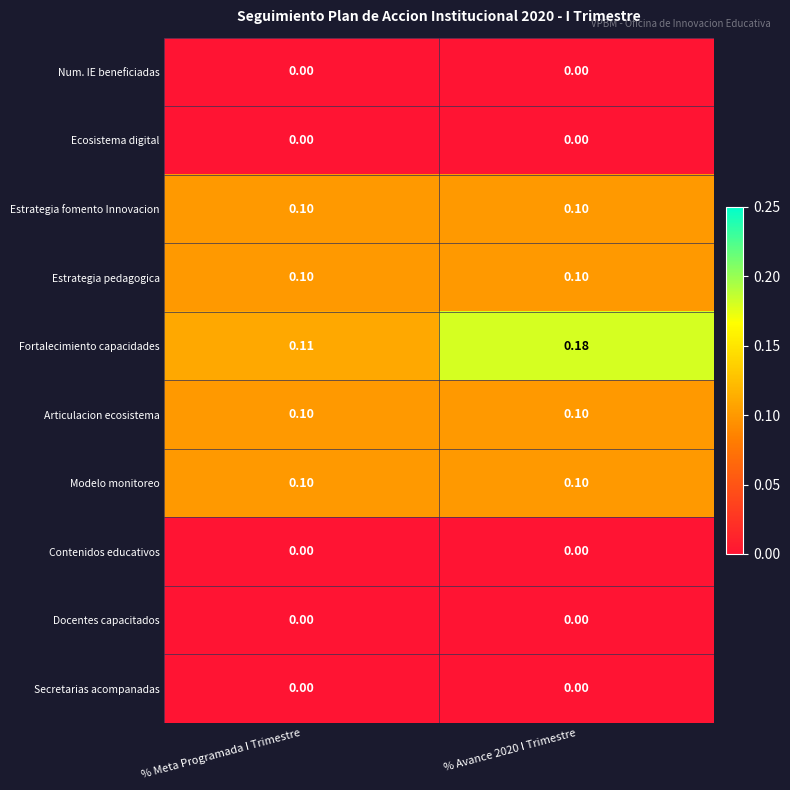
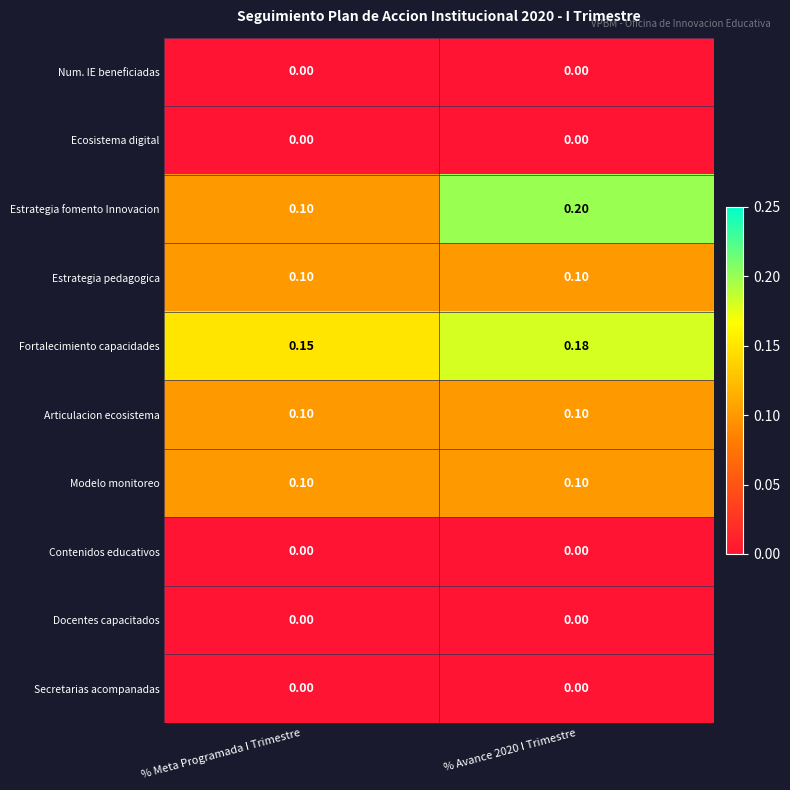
  {
    "Num. IE beneficiadas": {
      "% Meta Programada I Trimestre": 0.00,
      "% Avance 2020 I Trimestre": 0.00
    },
    "Ecosistema digital": {
      "% Meta Programada I Trimestre": 0.00,
      "% Avance 2020 I Trimestre": 0.00
    },
    "Estrategia fomento Innovacion": {
      "% Meta Programada I Trimestre": 0.10,
-     "% Avance 2020 I Trimestre": 0.10
+     "% Avance 2020 I Trimestre": 0.20
    },
    "Estrategia pedagogica": {
      "% Meta Programada I Trimestre": 0.10,
      "% Avance 2020 I Trimestre": 0.10
    },
    "Fortalecimiento capacidades": {
-     "% Meta Programada I Trimestre": 0.11,
+     "% Meta Programada I Trimestre": 0.15,
      "% Avance 2020 I Trimestre": 0.18
    },
    "Articulacion ecosistema": {
      "% Meta Programada I Trimestre": 0.10,
      "% Avance 2020 I Trimestre": 0.10
    },
    "Modelo monitoreo": {
      "% Meta Programada I Trimestre": 0.10,
      "% Avance 2020 I Trimestre": 0.10
    },
    "Contenidos educativos": {
      "% Meta Programada I Trimestre": 0.00,
      "% Avance 2020 I Trimestre": 0.00
    },
    "Docentes capacitados": {
      "% Meta Programada I Trimestre": 0.00,
      "% Avance 2020 I Trimestre": 0.00
    },
    "Secretarias acompanadas": {
      "% Meta Programada I Trimestre": 0.00,
      "% Avance 2020 I Trimestre": 0.00
    }
  }
